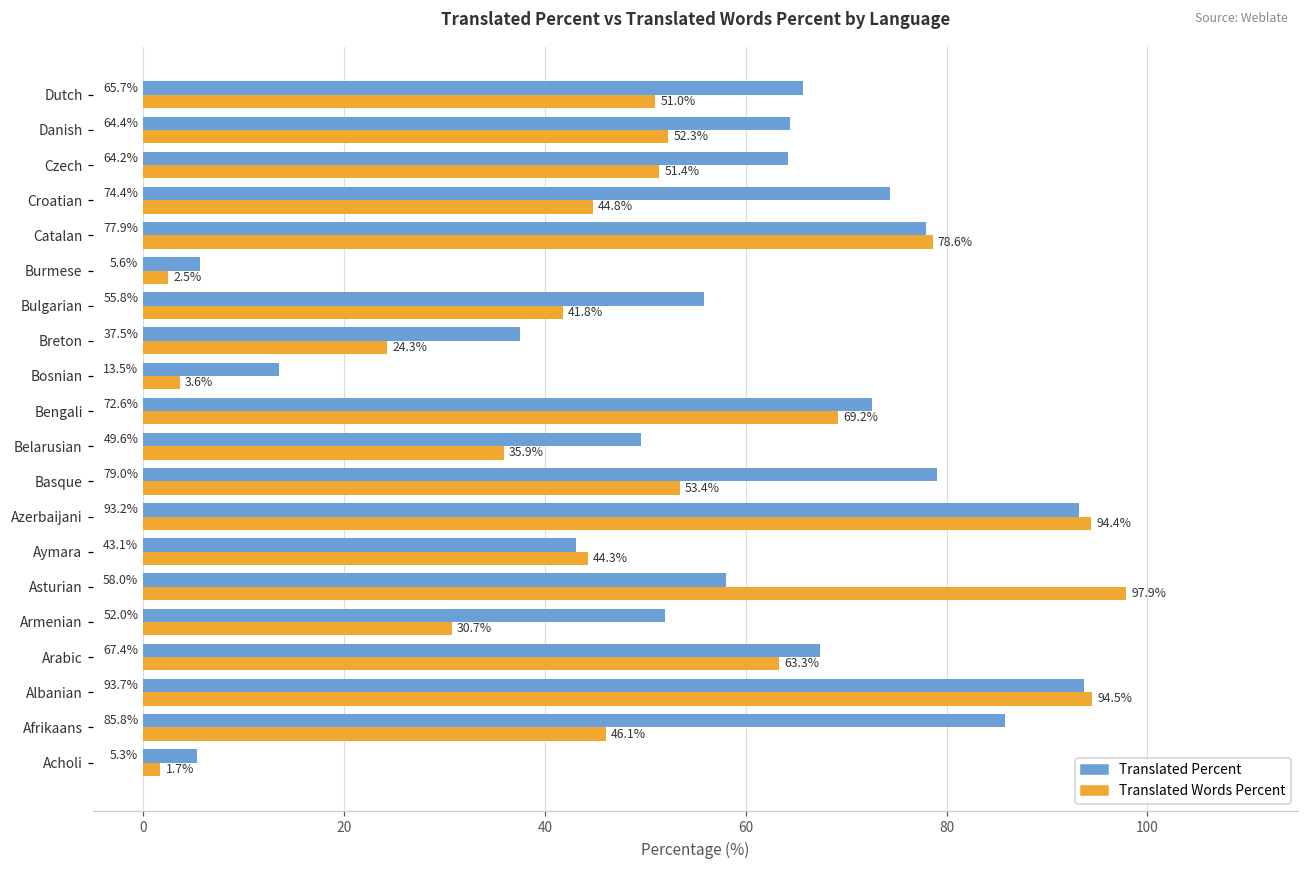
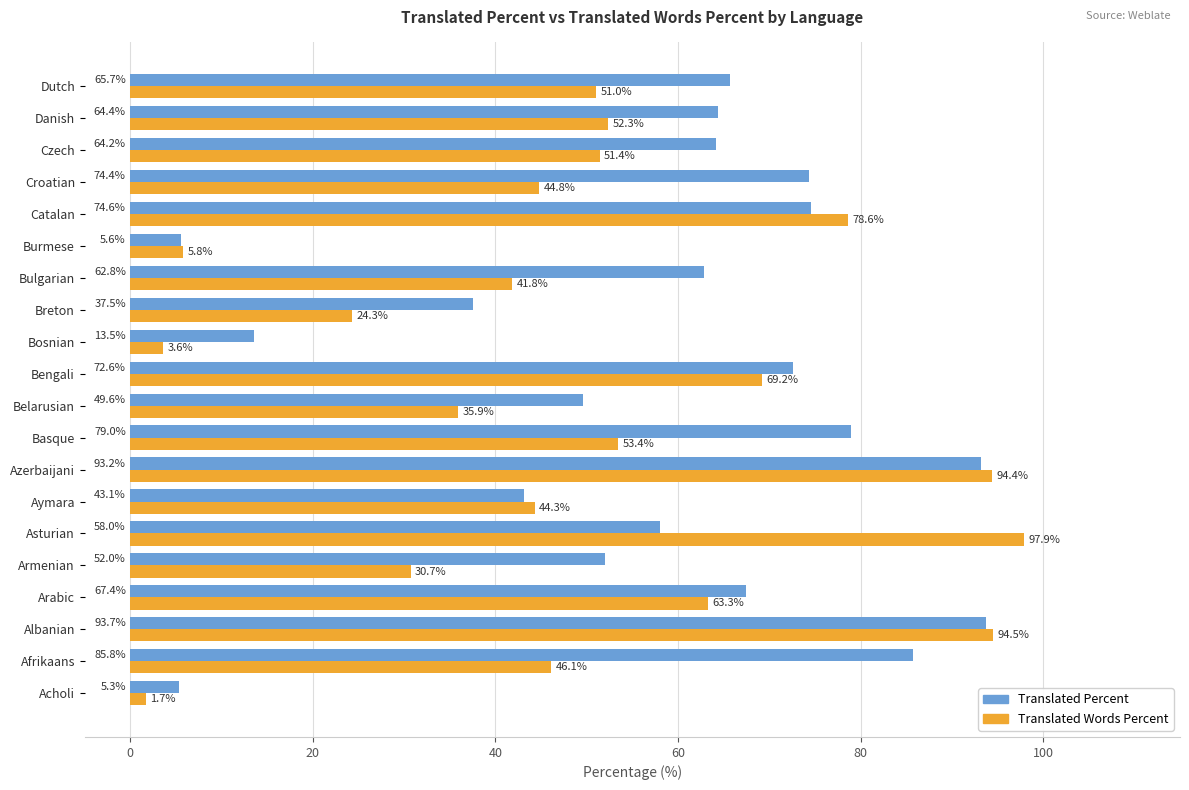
  {
    "Translated Percent": {
-     "Catalan": "77.9%",
-     "Bulgarian": "55.8%"
+     "Catalan": "74.6%",
+     "Bulgarian": "62.8%"
    },
    "Translated Words Percent": {
      "Dutch": "51.0%",
      "Danish": "52.3%",
      "Czech": "51.4%",
      "Croatian": "44.8%",
      "Catalan": "78.6%",
-     "Burmese": "2.5%",
+     "Burmese": "5.8%",
      "Bulgarian": "41.8%",
      "Breton": "24.3%",
      "Bosnian": "3.6%",
      "Bengali": "69.2%",
      "Belarusian": "35.9%",
      "Basque": "53.4%",
      "Azerbaijani": "94.4%",
      "Aymara": "44.3%",
      "Asturian": "97.9%",
      "Armenian": "30.7%",
      "Arabic": "63.3%",
      "Albanian": "94.5%",
      "Afrikaans": "46.1%",
      "Acholi": "1.7%"
    }
  }
